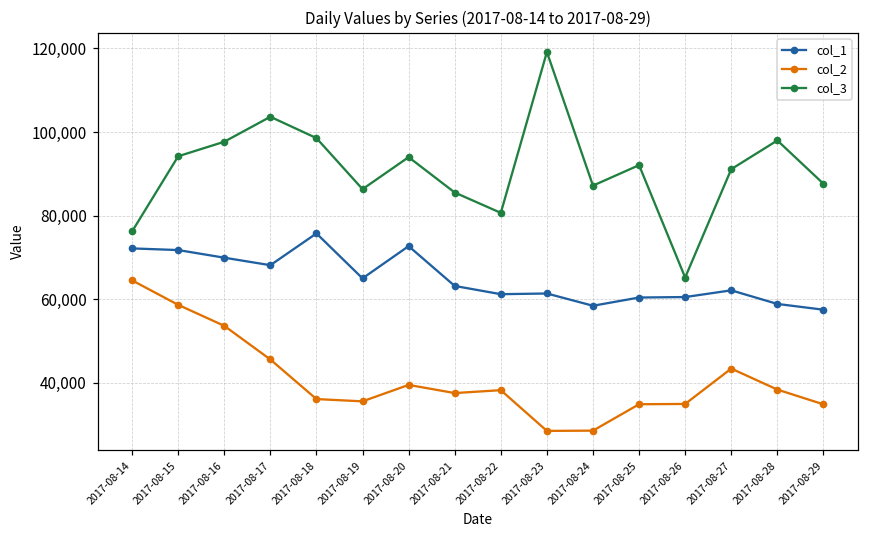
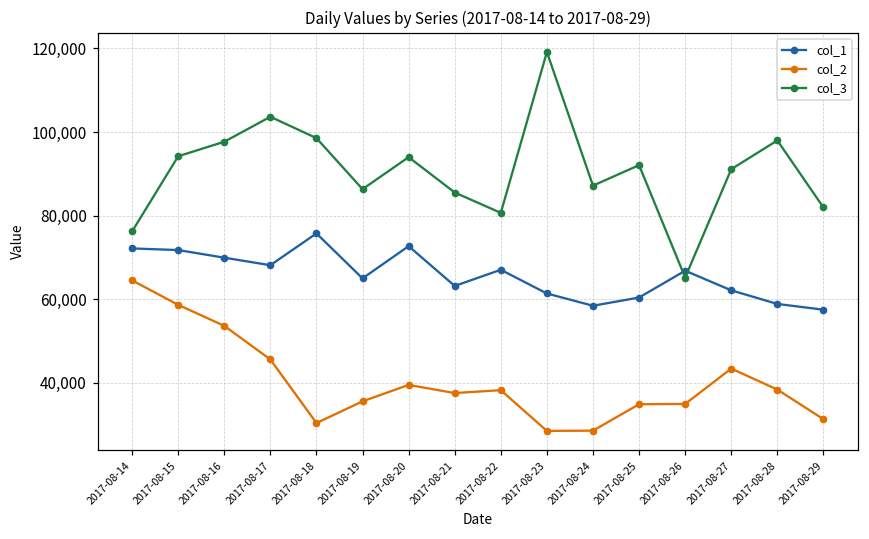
  {
    "col_1": {
      "2017-08-14": "72,000",
      "2017-08-15": "72,000",
      "2017-08-16": "70,000",
      "2017-08-17": "68,000",
      "2017-08-18": "76,000",
      "2017-08-19": "65,000",
      "2017-08-20": "73,000",
      "2017-08-21": "63,000",
-     "2017-08-22": "61,000",
+     "2017-08-22": "67,000",
      "2017-08-23": "61,000",
      "2017-08-24": "58,000",
      "2017-08-25": "60,000",
-     "2017-08-26": "61,000",
+     "2017-08-26": "67,000",
      "2017-08-27": "62,000",
      "2017-08-28": "59,000",
      "2017-08-29": "57,000"
    },
    "col_2": {
      "2017-08-14": "64,000",
      "2017-08-15": "59,000",
      "2017-08-16": "54,000",
      "2017-08-17": "46,000",
-     "2017-08-18": "36,000",
+     "2017-08-18": "30,000",
      "2017-08-19": "36,000",
      "2017-08-20": "39,000",
      "2017-08-21": "38,000",
      "2017-08-22": "38,000",
      "2017-08-23": "28,000",
      "2017-08-24": "29,000",
      "2017-08-25": "35,000",
      "2017-08-26": "35,000",
      "2017-08-27": "43,000",
      "2017-08-28": "38,000",
-     "2017-08-29": "35,000"
+     "2017-08-29": "31,000"
    },
    "col_3": {
      "2017-08-14": "76,000",
      "2017-08-15": "94,000",
      "2017-08-16": "98,000",
      "2017-08-17": "104,000",
      "2017-08-18": "99,000",
      "2017-08-19": "86,000",
      "2017-08-20": "94,000",
      "2017-08-21": "86,000",
      "2017-08-22": "81,000",
      "2017-08-23": "119,000",
      "2017-08-24": "87,000",
      "2017-08-25": "92,000",
      "2017-08-26": "65,000",
      "2017-08-27": "91,000",
      "2017-08-28": "98,000",
-     "2017-08-29": "88,000"
+     "2017-08-29": "82,000"
    }
  }
